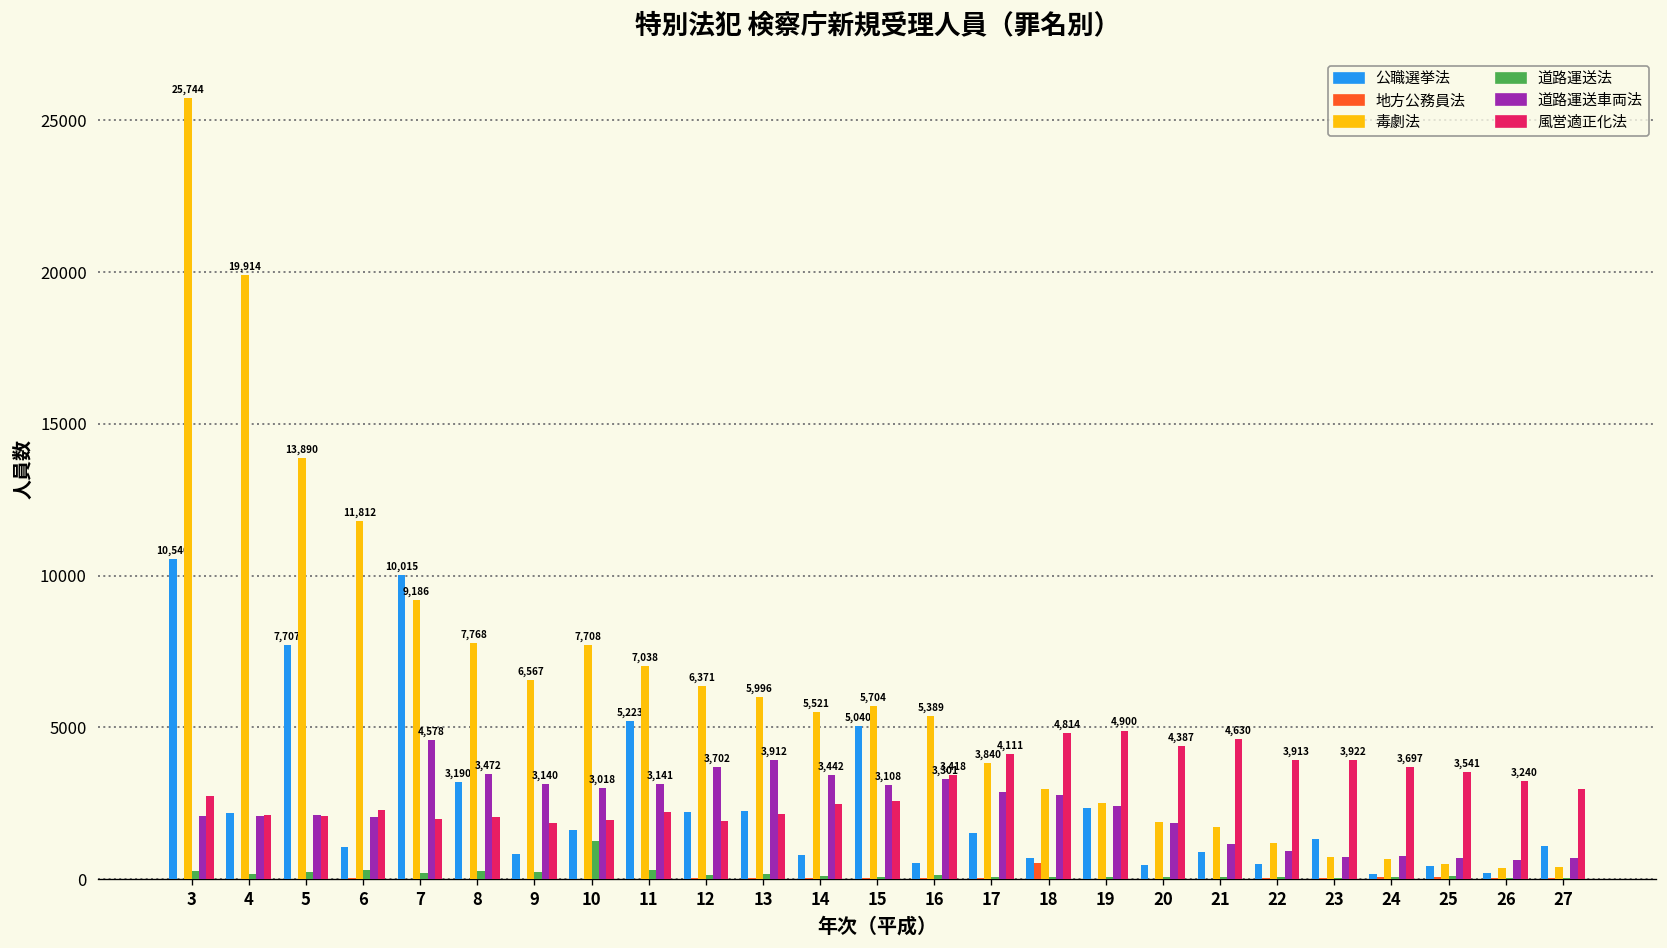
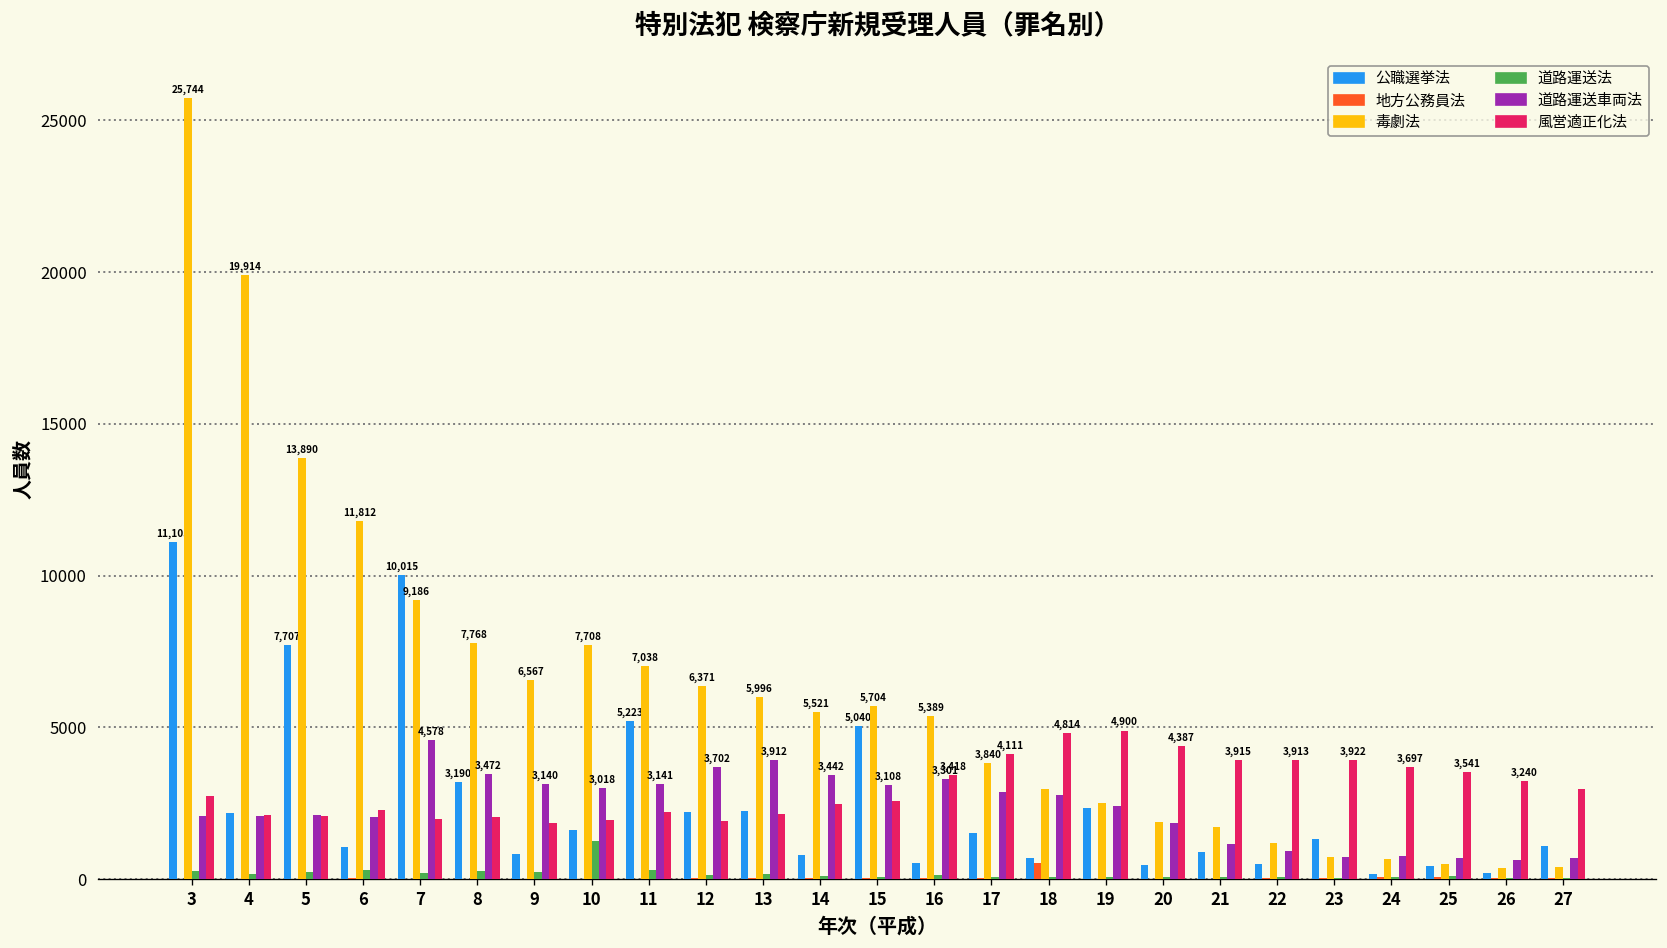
  {
    "公職選挙法": {
-     "3": "10,540",
+     "3": "11,105",
      "5": "7,707",
      "7": "10,015",
      "8": "3,190",
      "11": "5,223",
      "15": "5,040"
    },
    "地方公務員法": {
      "18": "500"
    },
    "毒劇法": {
      "3": "25,744",
      "4": "19,914",
      "5": "13,890",
      "6": "11,812",
      "7": "9,186",
      "8": "7,768",
      "9": "6,567",
      "10": "7,708",
      "11": "7,038",
      "12": "6,371",
      "13": "5,996",
      "14": "5,521",
      "15": "5,704",
      "16": "5,389",
      "17": "3,840"
    },
    "道路運送法": {
      "3": "300",
      "4": "200",
      "5": "200",
      "6": "300",
      "7": "200",
      "8": "300",
      "9": "300",
      "10": "1300",
      "11": "300",
      "12": "100",
      "13": "200",
      "16": "100"
    },
    "道路運送車両法": {
      "7": "4,578",
      "8": "3,472",
      "9": "3,140",
      "10": "3,018",
      "11": "3,141",
      "12": "3,702",
      "13": "3,912",
      "14": "3,442",
      "15": "3,108"
    },
    "風営適正化法": {
      "17": "4,111",
      "18": "4,814",
      "19": "4,900",
      "20": "4,387",
-     "21": "4,630",
+     "21": "3,915",
      "22": "3,913",
      "23": "3,922",
      "24": "3,697",
      "25": "3,541",
      "26": "3,240"
    }
  }
